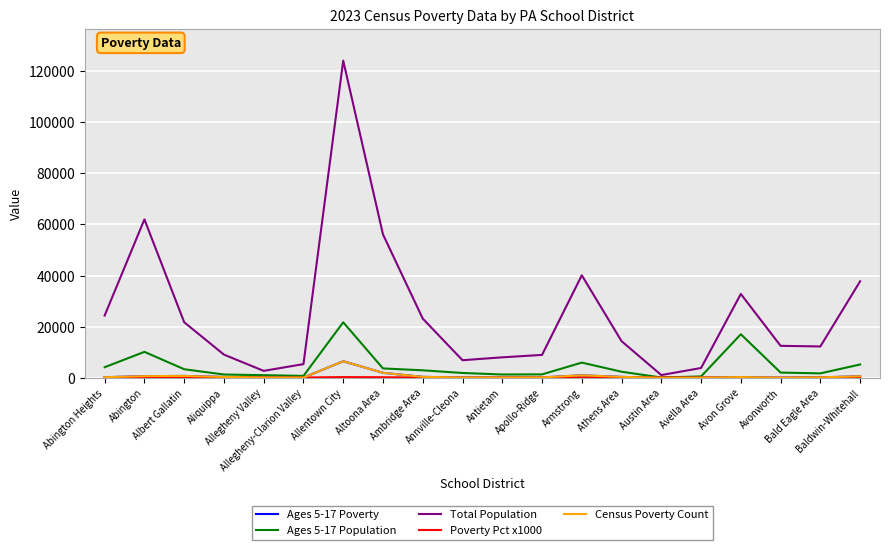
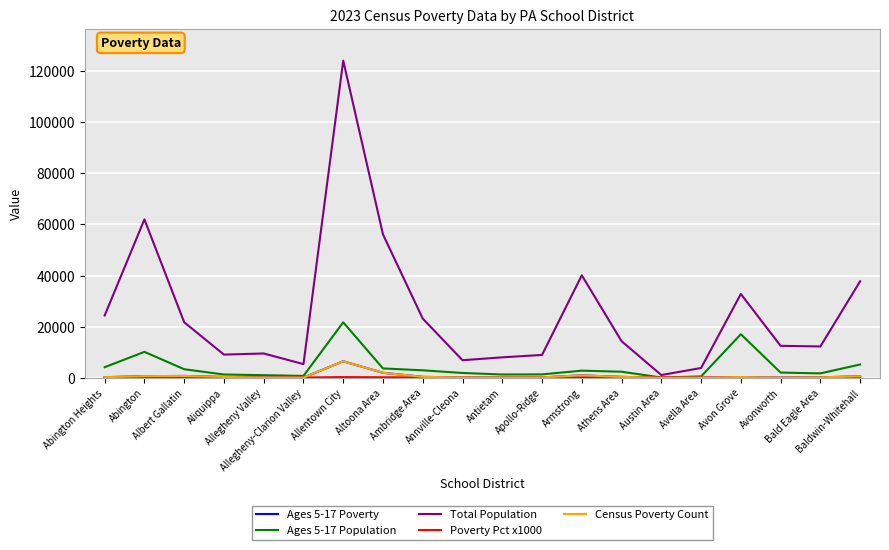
  {
    "Census Poverty Count": {
      "Allentown City": 6000,
      "Altoona Area": 2000
    },
    "Ages 5-17 Population": {
      "Abington Heights": 4000,
      "Abington": 10000,
      "Albert Gallatin": 3000,
      "Allentown City": 22000,
      "Altoona Area": 4000,
      "Ambridge Area": 3000,
      "Annville-Cleona": 2000,
      "Antietam": 1000,
      "Apollo-Ridge": 1000,
-     "Armstrong": 6000,
+     "Armstrong": 3000,
      "Athens Area": 2000,
      "Avon Grove": 17000,
      "Avonworth": 2000,
      "Bald Eagle Area": 2000,
      "Baldwin-Whitehall": 5000
    },
    "Total Population": {
      "Abington Heights": 24000,
      "Abington": 62000,
      "Albert Gallatin": 22000,
      "Aliquippa": 9000,
-     "Allegheny Valley": 3000,
+     "Allegheny Valley": 10000,
      "Allegheny-Clarion Valley": 5000,
      "Allentown City": 124000,
      "Altoona Area": 56000,
      "Ambridge Area": 23000,
      "Annville-Cleona": 7000,
      "Antietam": 8000,
      "Apollo-Ridge": 9000,
      "Armstrong": 40000,
      "Athens Area": 14000,
      "Avella Area": 4000,
      "Avon Grove": 33000,
      "Avonworth": 13000,
      "Bald Eagle Area": 12000,
      "Baldwin-Whitehall": 38000
    },
    "Poverty Pct x1000": {
      "Allentown City": 0,
      "Altoona Area": 0
    }
  }
